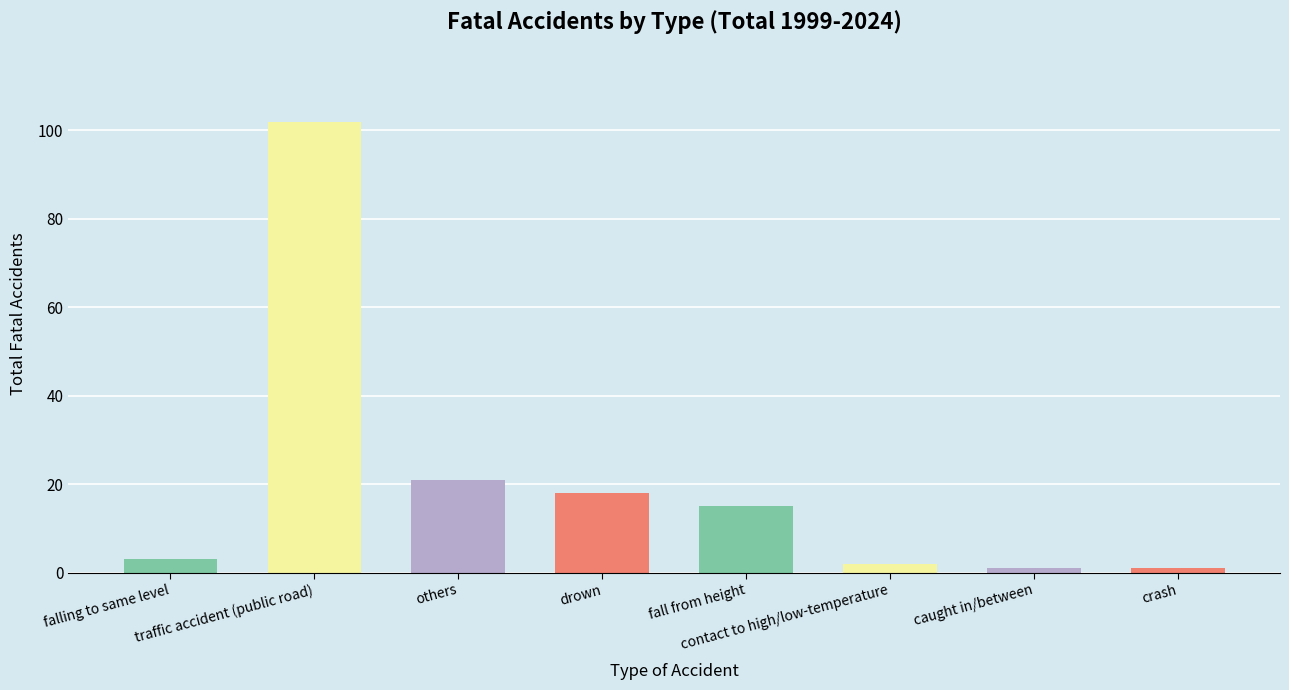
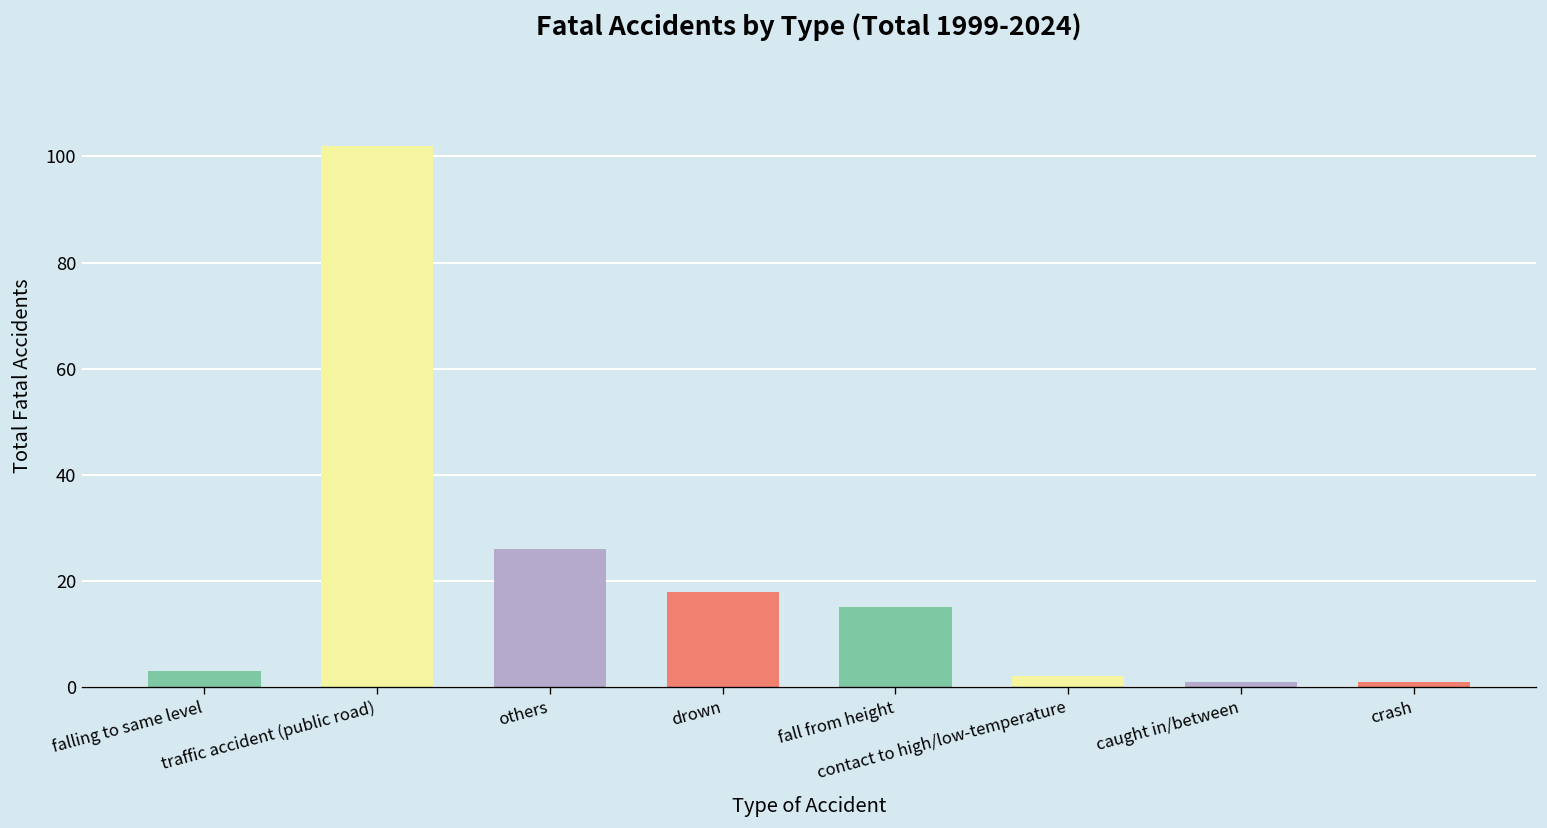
  {
    "falling to same level": 3,
    "traffic accident (public road)": 102,
-   "others": 21,
+   "others": 26,
    "drown": 18,
    "fall from height": 15,
    "contact to high/low-temperature": 2,
    "caught in/between": 1,
    "crash": 1
  }
